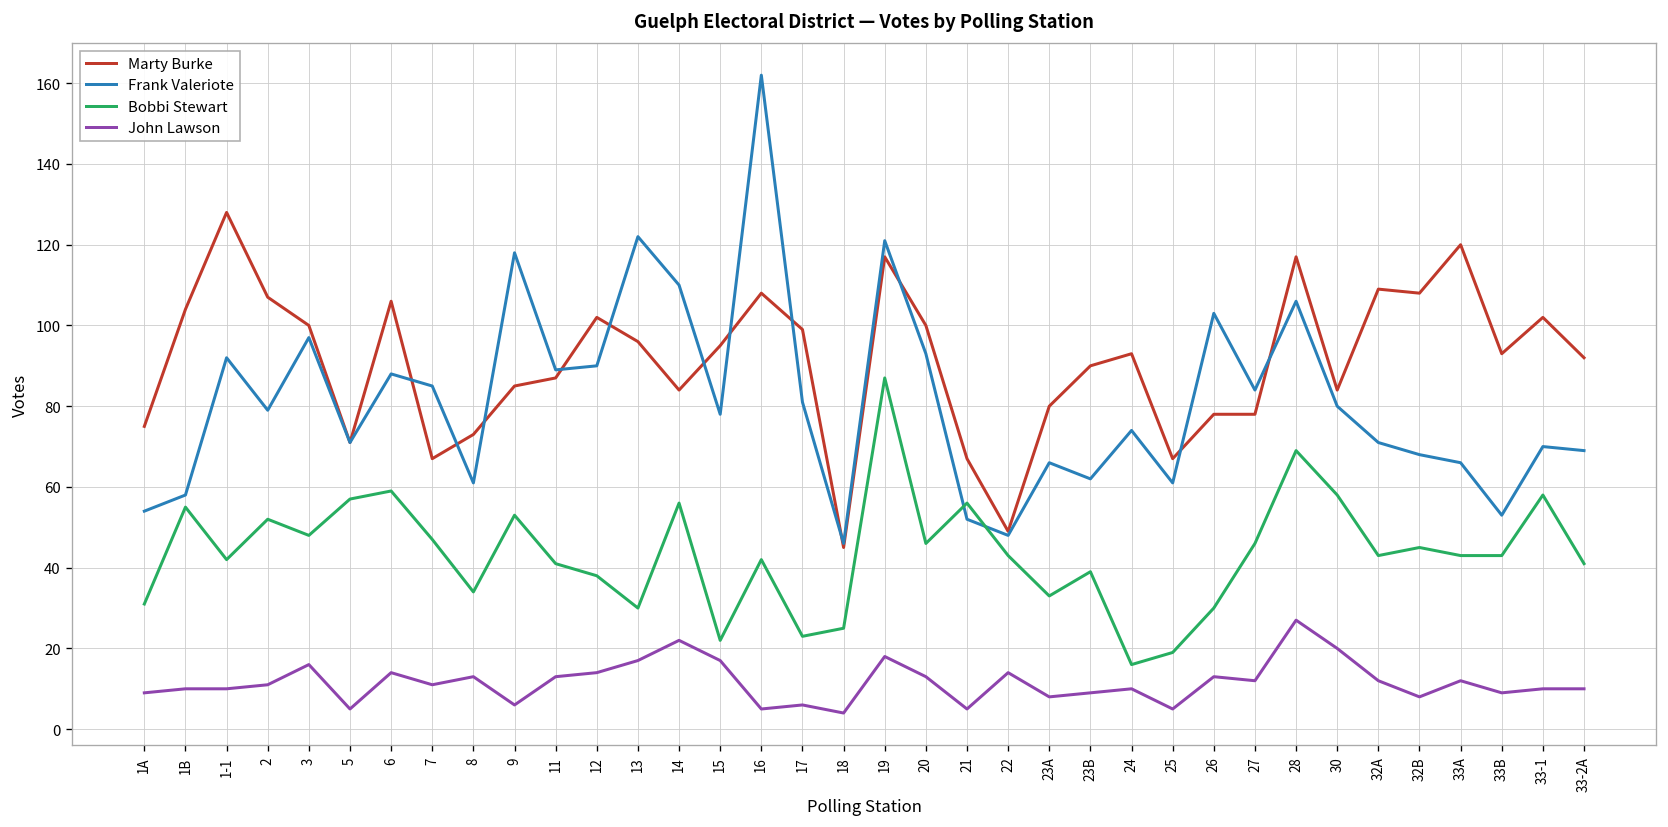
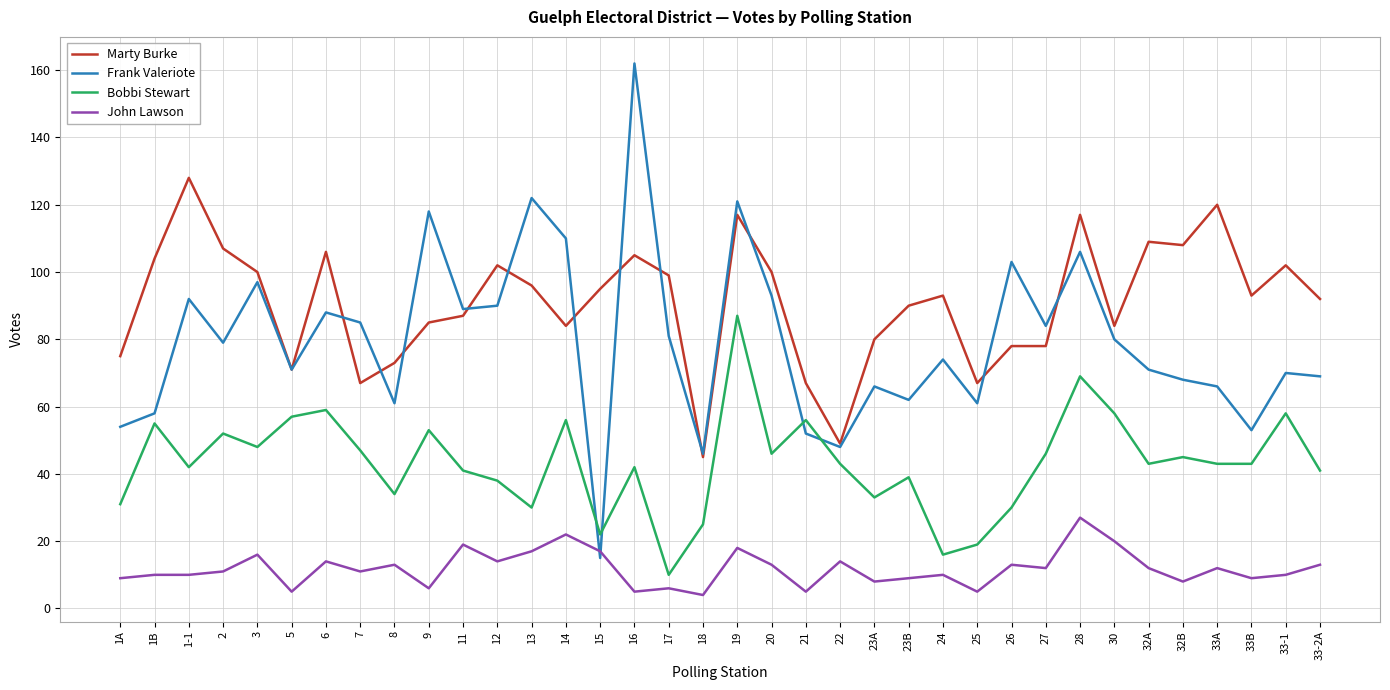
  {
    "Marty Burke": {
      "1A": 75,
      "1B": 104,
      "1-1": 128,
      "2": 107,
      "3": 100,
      "6": 106,
      "7": 67,
      "8": 73,
      "9": 85,
      "11": 87,
      "12": 102,
      "13": 96,
      "14": 84,
      "15": 95,
-     "16": 108,
+     "16": 105,
      "17": 99,
      "18": 45,
      "19": 117,
      "20": 100,
      "21": 67,
      "22": 49,
      "23A": 80,
      "23B": 90,
      "24": 93,
      "25": 67,
      "26": 78,
      "27": 78,
      "28": 117,
      "30": 84,
      "32A": 109,
      "32B": 108,
      "33A": 120,
      "33B": 93,
      "33-1": 102,
      "33-2A": 92
    },
    "Frank Valeriote": {
      "1A": 54,
      "1B": 58,
      "1-1": 92,
      "2": 79,
      "3": 97,
      "6": 88,
      "7": 85,
      "8": 61,
      "9": 118,
      "11": 89,
      "12": 90,
      "13": 122,
      "14": 110,
-     "15": 78,
+     "15": 15,
      "16": 162,
      "17": 81,
      "18": 46,
      "19": 121,
      "20": 93,
      "21": 52,
      "22": 48,
      "23A": 66,
      "23B": 62,
      "24": 74,
      "25": 61,
      "26": 103,
      "27": 84,
      "28": 106,
      "30": 80,
      "32A": 71,
      "32B": 68,
      "33A": 66,
      "33B": 53,
      "33-1": 70,
      "33-2A": 69
    },
    "Bobbi Stewart": {
      "1A": 31,
      "1B": 55,
      "1-1": 42,
      "2": 52,
      "3": 48,
      "5": 57,
      "6": 59,
      "7": 47,
      "8": 34,
      "9": 53,
      "11": 41,
      "12": 38,
      "13": 30,
      "14": 56,
      "15": 22,
      "16": 42,
-     "17": 23,
+     "17": 10,
      "18": 25,
      "19": 87,
      "20": 46,
      "21": 56,
      "22": 43,
      "23A": 33,
      "23B": 39,
      "24": 16,
      "25": 19,
      "26": 30,
      "27": 46,
      "28": 69,
      "30": 58,
      "32A": 43,
      "32B": 45,
      "33A": 43,
      "33B": 43,
      "33-1": 58,
      "33-2A": 41
    },
    "John Lawson": {
      "1A": 9,
      "1B": 10,
      "1-1": 10,
      "2": 11,
      "3": 16,
      "5": 5,
      "6": 14,
      "7": 11,
      "8": 13,
      "9": 6,
-     "11": 13,
+     "11": 19,
      "12": 14,
      "13": 17,
      "14": 22,
      "15": 17,
      "16": 5,
      "17": 6,
      "18": 4,
      "19": 18,
      "20": 13,
      "21": 5,
      "22": 14,
      "23A": 8,
      "23B": 9,
      "24": 10,
      "25": 5,
      "26": 13,
      "27": 12,
      "28": 27,
      "30": 20,
      "32A": 12,
      "32B": 8,
      "33A": 12,
      "33B": 9,
      "33-1": 10,
-     "33-2A": 10
+     "33-2A": 13
    }
  }
